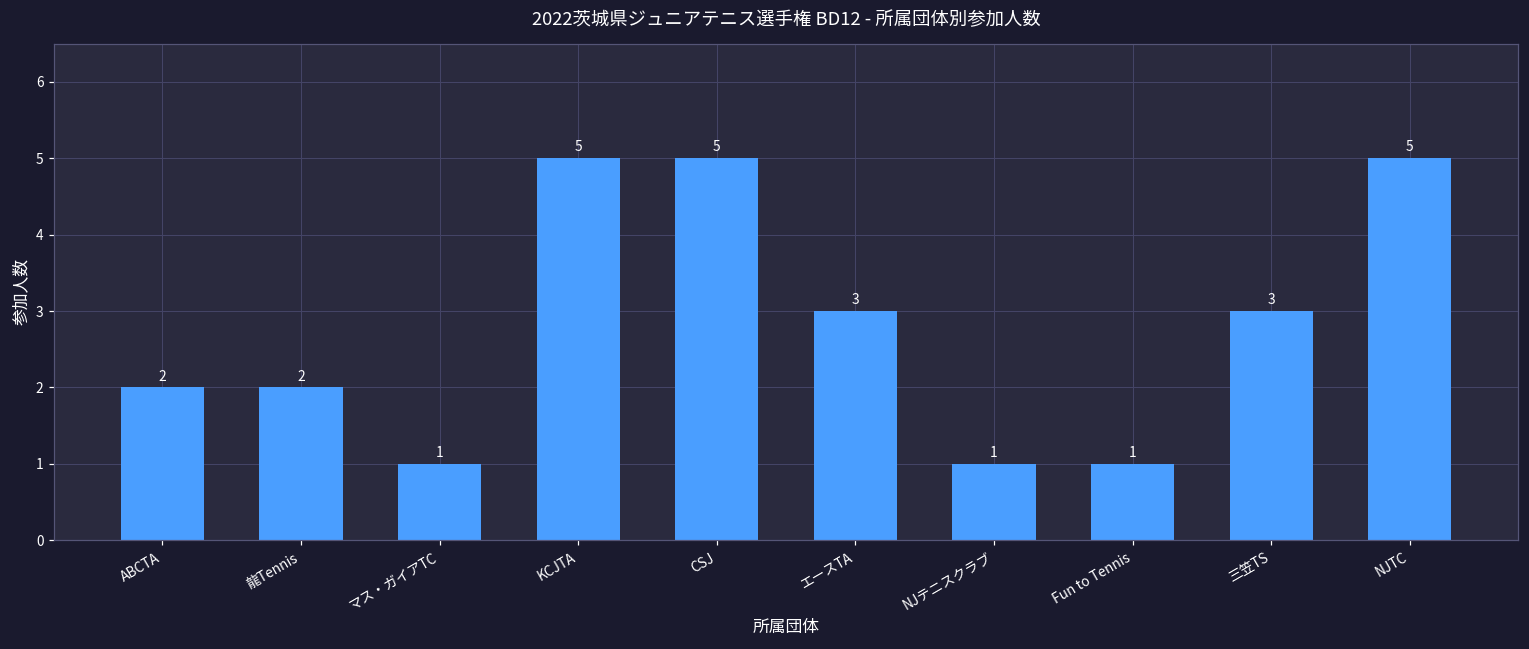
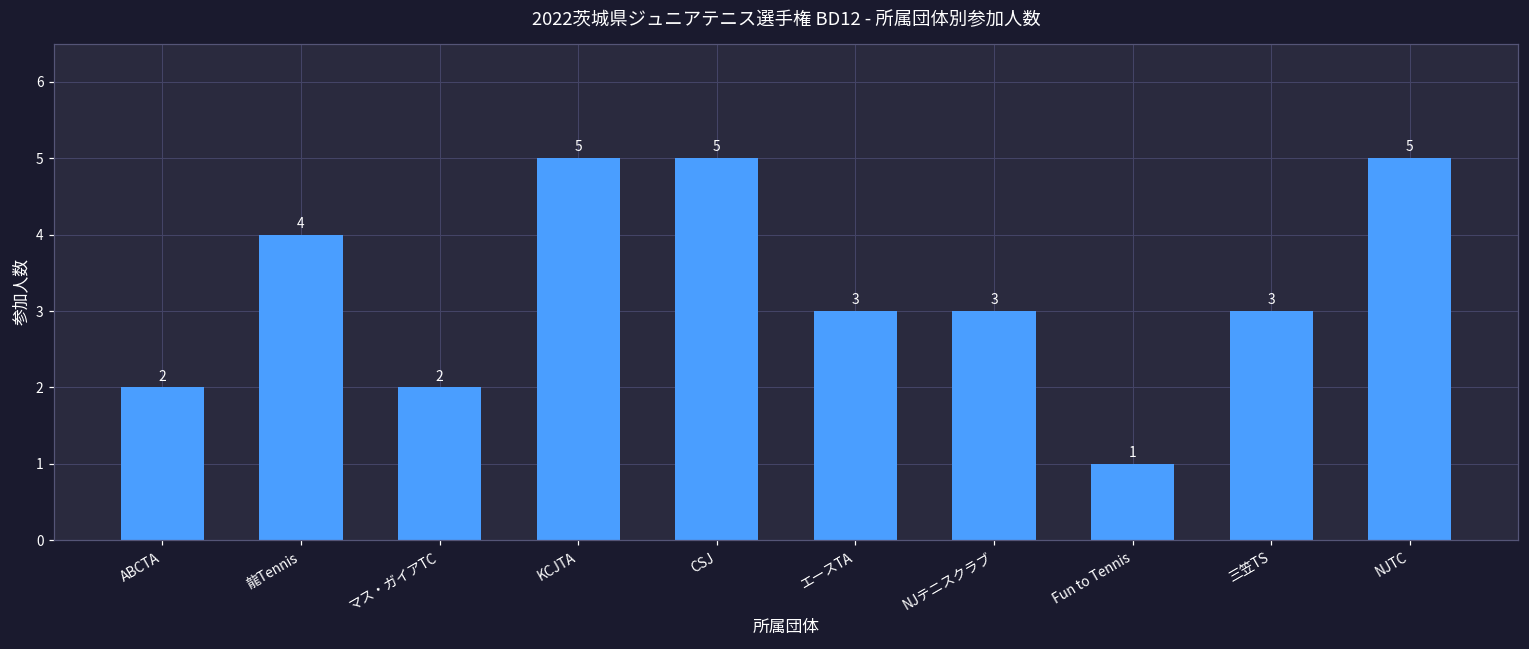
  {
    "ABCTA": 2,
-   "龍Tennis": 2,
-   "マス・ガイアTC": 1,
+   "龍Tennis": 4,
+   "マス・ガイアTC": 2,
    "KCJTA": 5,
    "CSJ": 5,
    "エースTA": 3,
-   "NJテニスクラブ": 1,
+   "NJテニスクラブ": 3,
    "Fun to Tennis": 1,
    "三笠TS": 3,
    "NJTC": 5
  }
